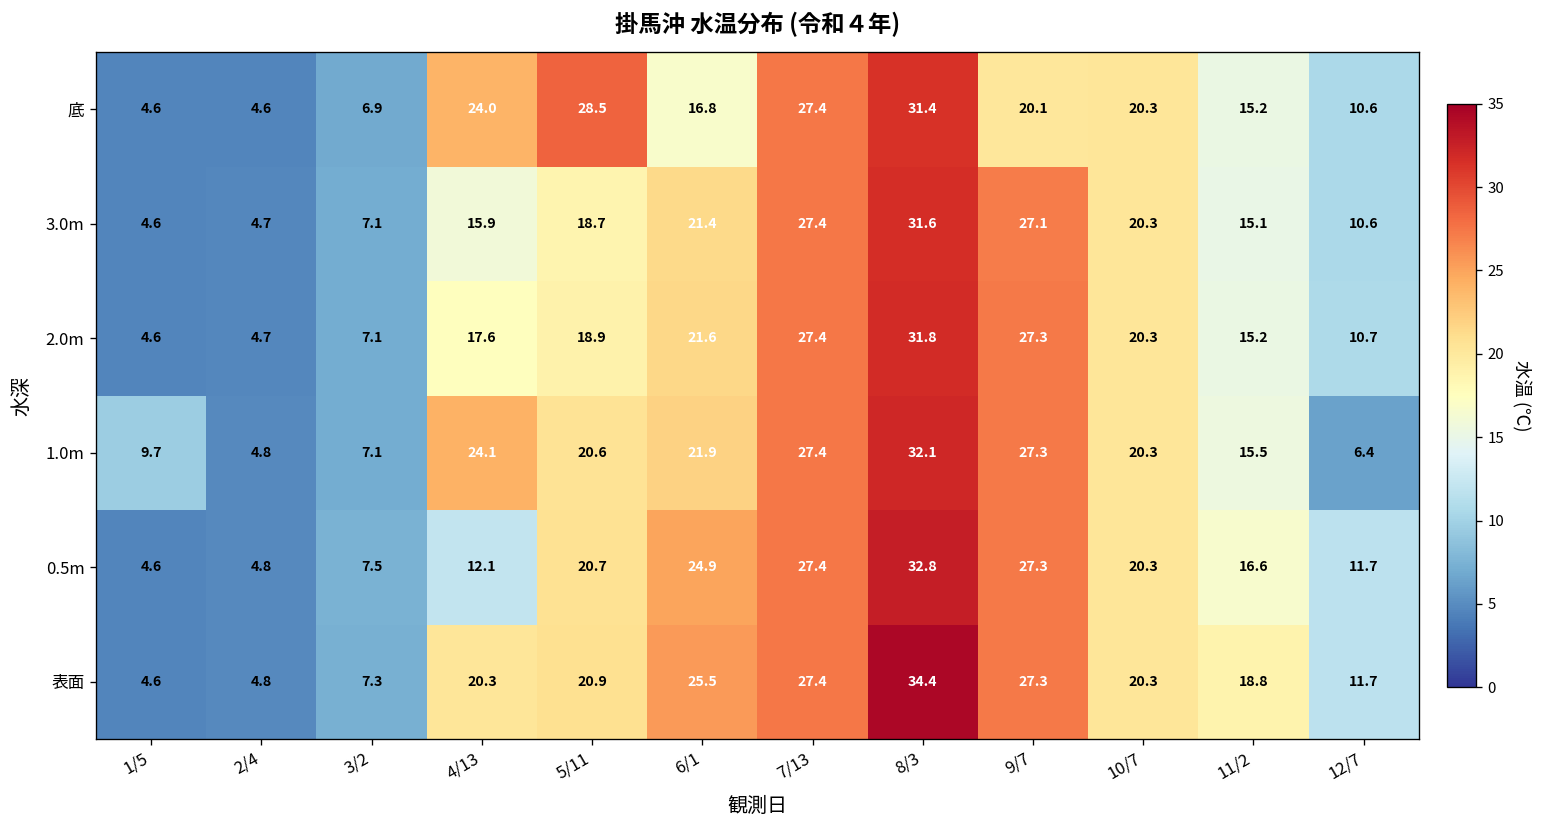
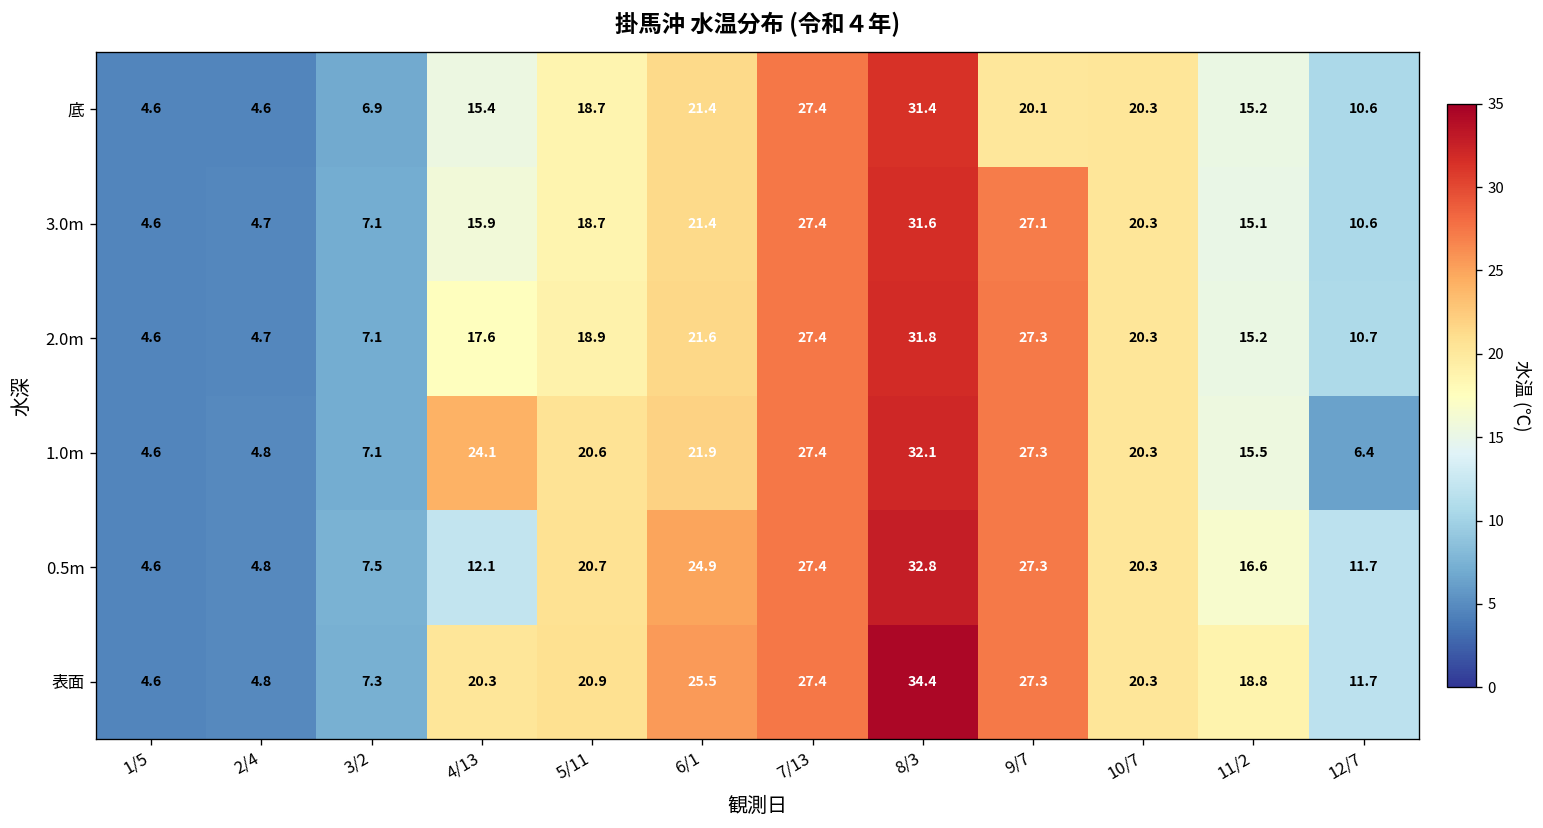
  {
    "底": {
      "1/5": 4.6,
      "2/4": 4.6,
      "3/2": 6.9,
-     "4/13": 24.0,
-     "5/11": 28.5,
-     "6/1": 16.8,
+     "4/13": 15.4,
+     "5/11": 18.7,
+     "6/1": 21.4,
      "7/13": 27.4,
      "8/3": 31.4,
      "9/7": 20.1,
      "10/7": 20.3,
      "11/2": 15.2,
      "12/7": 10.6
    },
    "3.0m": {
      "1/5": 4.6,
      "2/4": 4.7,
      "3/2": 7.1,
      "4/13": 15.9,
      "5/11": 18.7,
      "6/1": 21.4,
      "7/13": 27.4,
      "8/3": 31.6,
      "9/7": 27.1,
      "10/7": 20.3,
      "11/2": 15.1,
      "12/7": 10.6
    },
    "2.0m": {
      "1/5": 4.6,
      "2/4": 4.7,
      "3/2": 7.1,
      "4/13": 17.6,
      "5/11": 18.9,
      "6/1": 21.6,
      "7/13": 27.4,
      "8/3": 31.8,
      "9/7": 27.3,
      "10/7": 20.3,
      "11/2": 15.2,
      "12/7": 10.7
    },
    "1.0m": {
-     "1/5": 9.7,
+     "1/5": 4.6,
      "2/4": 4.8,
      "3/2": 7.1,
      "4/13": 24.1,
      "5/11": 20.6,
      "6/1": 21.9,
      "7/13": 27.4,
      "8/3": 32.1,
      "9/7": 27.3,
      "10/7": 20.3,
      "11/2": 15.5,
      "12/7": 6.4
    },
    "0.5m": {
      "1/5": 4.6,
      "2/4": 4.8,
      "3/2": 7.5,
      "4/13": 12.1,
      "5/11": 20.7,
      "6/1": 24.9,
      "7/13": 27.4,
      "8/3": 32.8,
      "9/7": 27.3,
      "10/7": 20.3,
      "11/2": 16.6,
      "12/7": 11.7
    },
    "表面": {
      "1/5": 4.6,
      "2/4": 4.8,
      "3/2": 7.3,
      "4/13": 20.3,
      "5/11": 20.9,
      "6/1": 25.5,
      "7/13": 27.4,
      "8/3": 34.4,
      "9/7": 27.3,
      "10/7": 20.3,
      "11/2": 18.8,
      "12/7": 11.7
    }
  }
